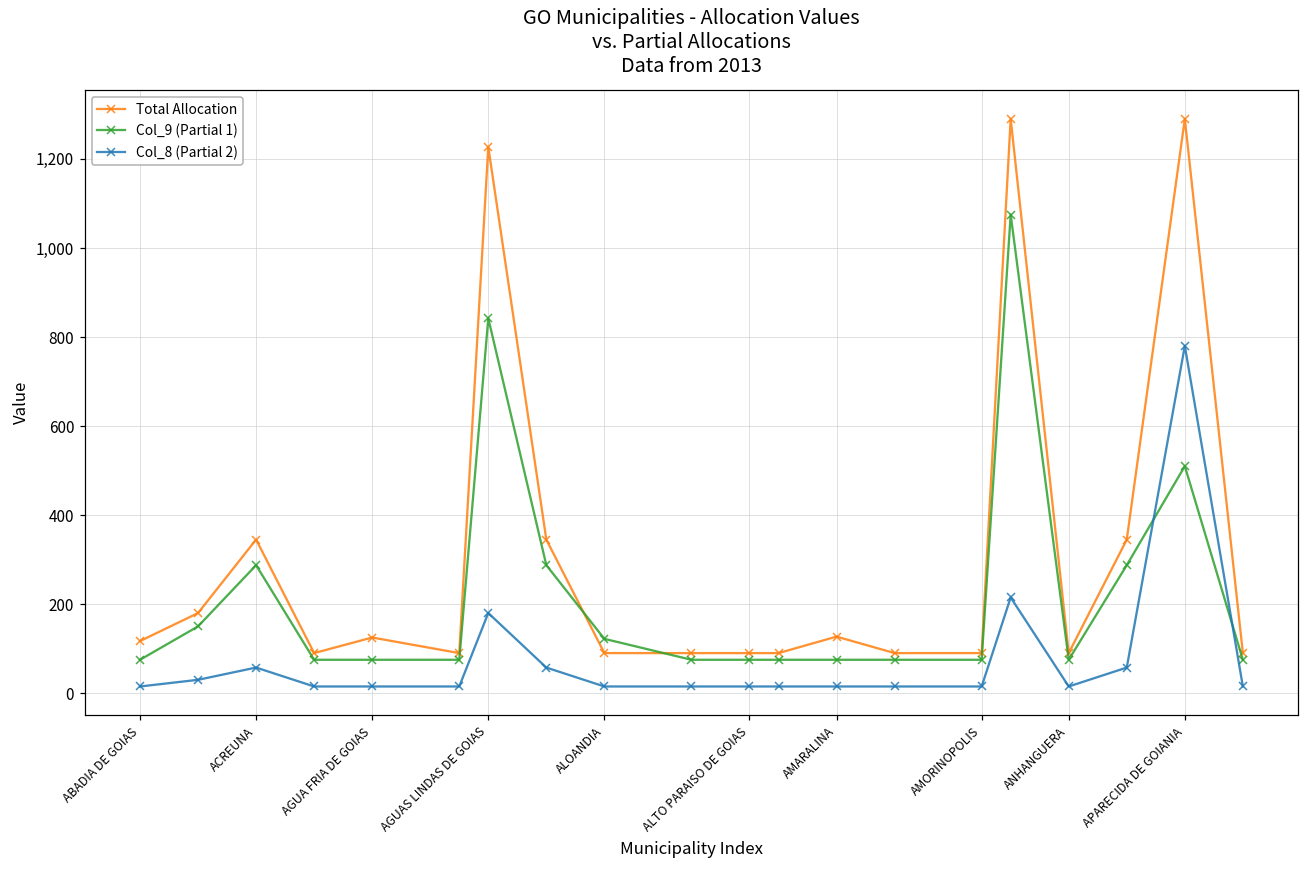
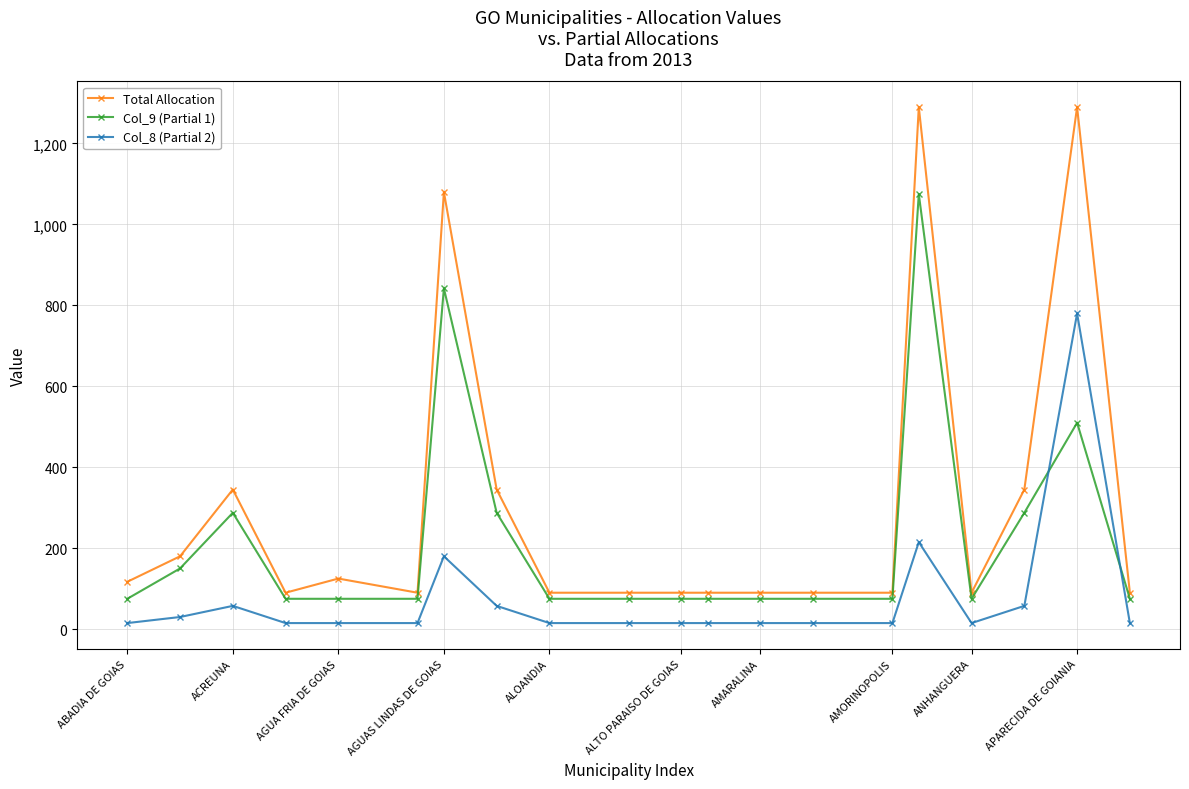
  {
    "Total Allocation": {
      "ABADIA DE GOIAS": "120",
      "ACREUNA": "350",
      "AGUA FRIA DE GOIAS": "130",
-     "AGUAS LINDAS DE GOIAS": "1,230",
+     "AGUAS LINDAS DE GOIAS": "1,080",
      "ALOANDIA": "90",
      "ALTO PARAISO DE GOIAS": "90",
-     "AMARALINA": "130",
+     "AMARALINA": "90",
      "AMORINOPOLIS": "90",
      "ANHANGUERA": "90",
      "APARECIDA DE GOIANIA": "1,290"
    },
    "Col_9 (Partial 1)": {
      "ABADIA DE GOIAS": "80",
      "ACREUNA": "290",
      "AGUA FRIA DE GOIAS": "80",
      "AGUAS LINDAS DE GOIAS": "840",
-     "ALOANDIA": "120",
+     "ALOANDIA": "80",
      "ALTO PARAISO DE GOIAS": "80",
      "AMARALINA": "80",
      "AMORINOPOLIS": "80",
      "ANHANGUERA": "80",
      "APARECIDA DE GOIANIA": "510"
    },
    "Col_8 (Partial 2)": {
      "ABADIA DE GOIAS": "20",
      "ACREUNA": "60",
      "AGUA FRIA DE GOIAS": "20",
      "AGUAS LINDAS DE GOIAS": "180",
      "ALOANDIA": "20",
      "ALTO PARAISO DE GOIAS": "20",
      "AMARALINA": "20",
      "AMORINOPOLIS": "20",
      "ANHANGUERA": "20",
      "APARECIDA DE GOIANIA": "780"
    }
  }
